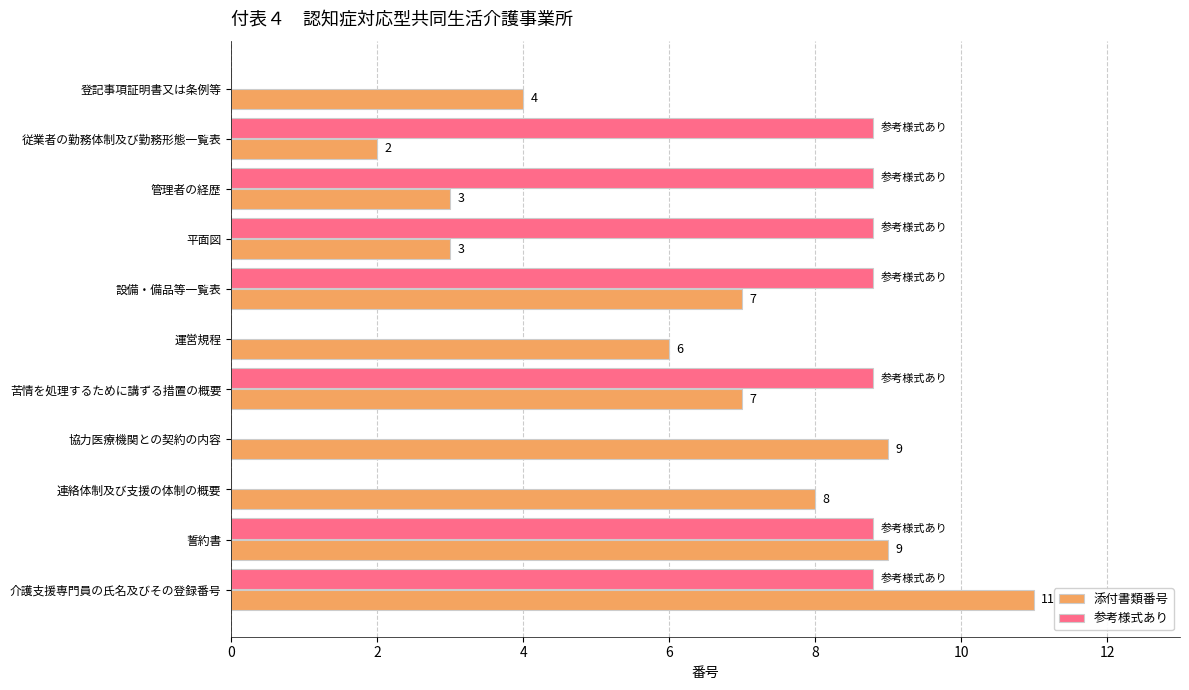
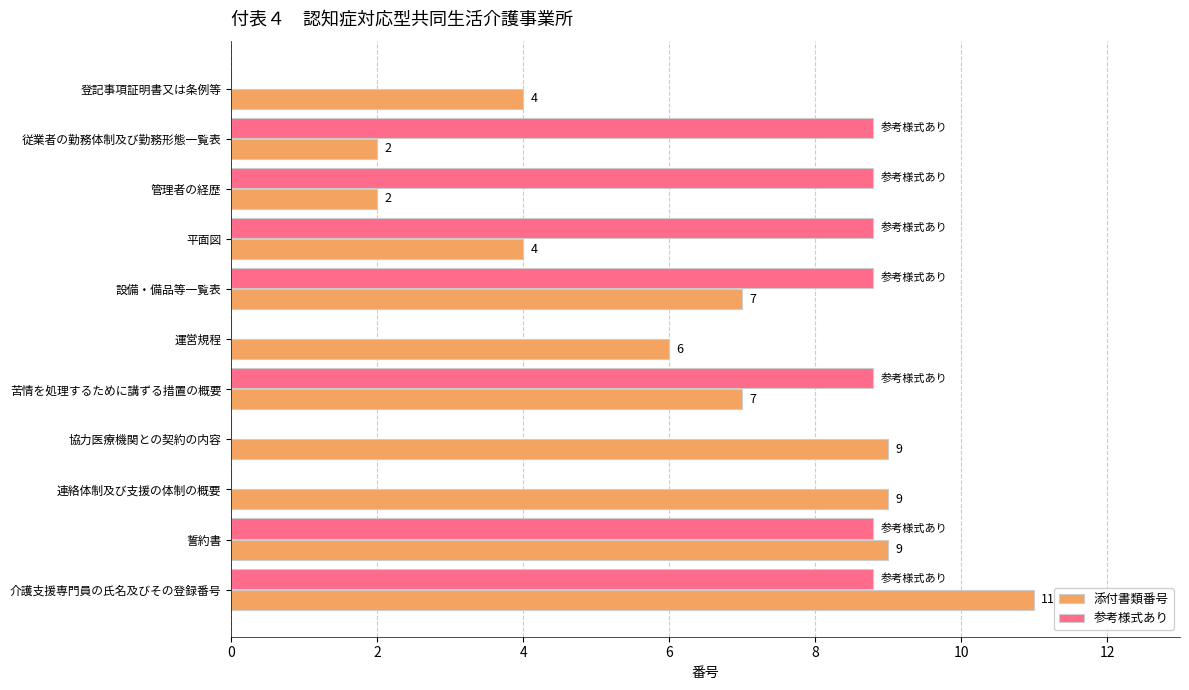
  {
    "添付書類番号": {
      "登記事項証明書又は条例等": 4,
      "従業者の勤務体制及び勤務形態一覧表": 2,
-     "管理者の経歴": 3,
-     "平面図": 3,
+     "管理者の経歴": 2,
+     "平面図": 4,
      "設備・備品等一覧表": 7,
      "運営規程": 6,
      "苦情を処理するために講ずる措置の概要": 7,
      "協力医療機関との契約の内容": 9,
-     "連絡体制及び支援の体制の概要": 8,
+     "連絡体制及び支援の体制の概要": 9,
      "誓約書": 9
    },
    "参考様式あり": {
      "登記事項証明書又は条例等": 0.0,
      "従業者の勤務体制及び勤務形態一覧表": 8.8,
      "管理者の経歴": 8.8,
      "平面図": 8.8,
      "設備・備品等一覧表": 8.8,
      "運営規程": 0.0,
      "苦情を処理するために講ずる措置の概要": 8.8,
      "協力医療機関との契約の内容": 0.0,
      "連絡体制及び支援の体制の概要": 0.0
    }
  }
